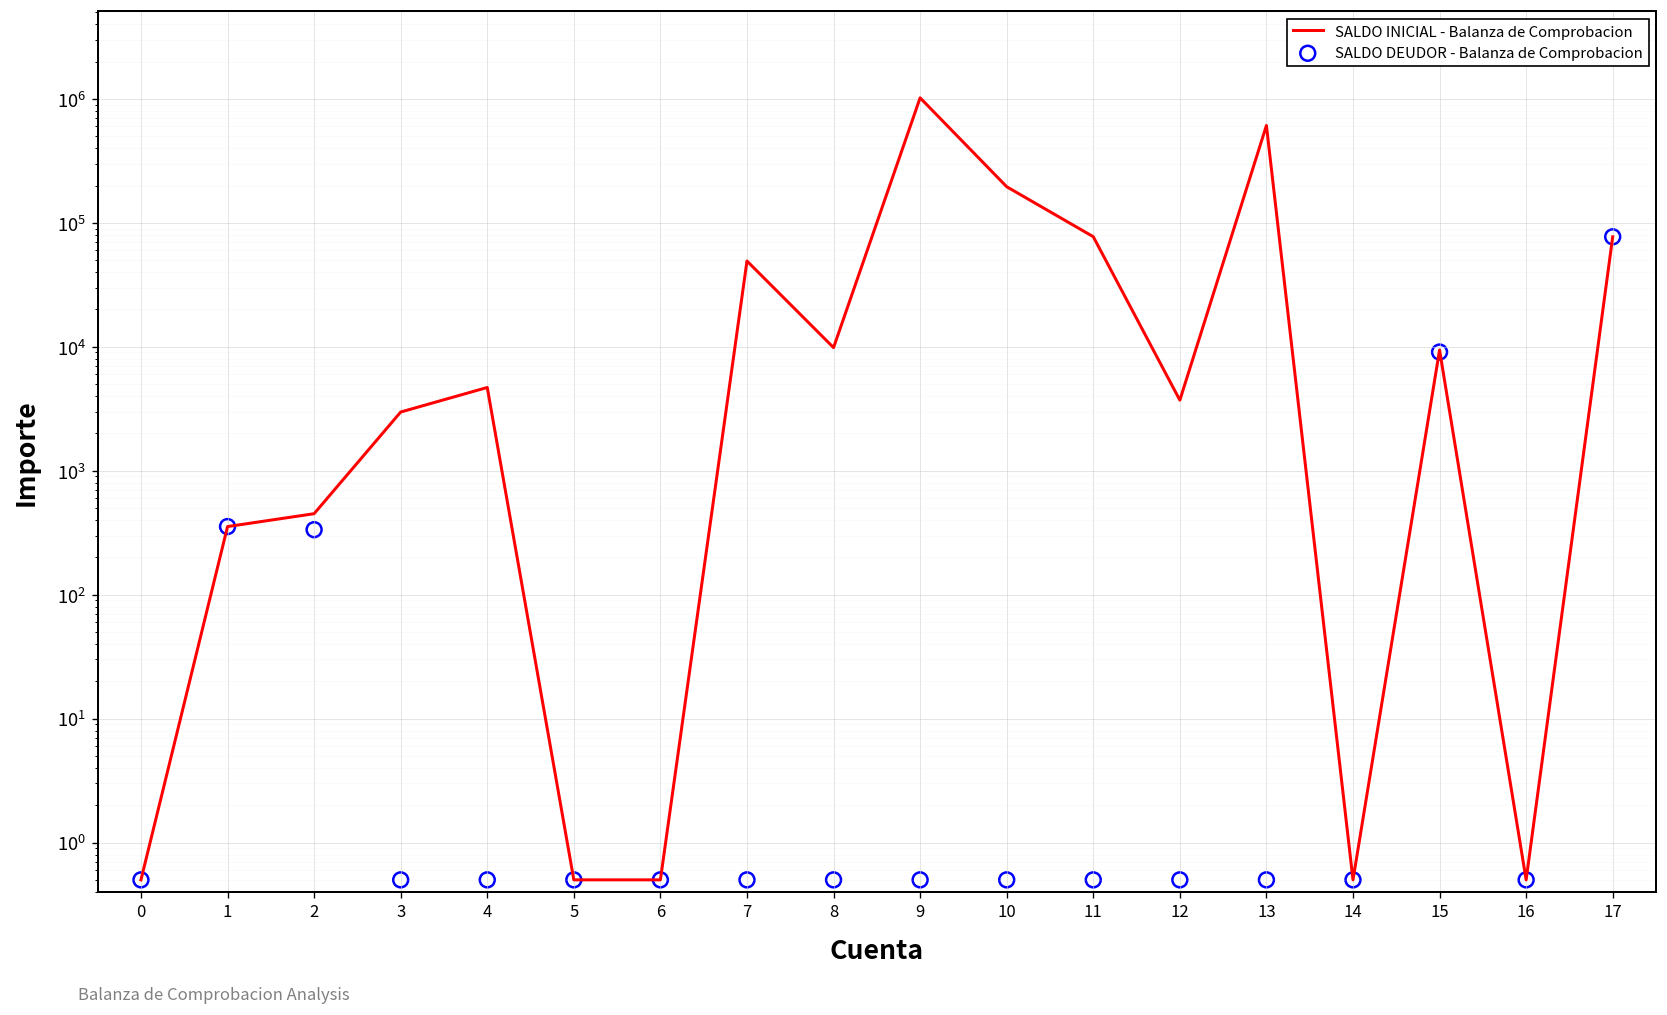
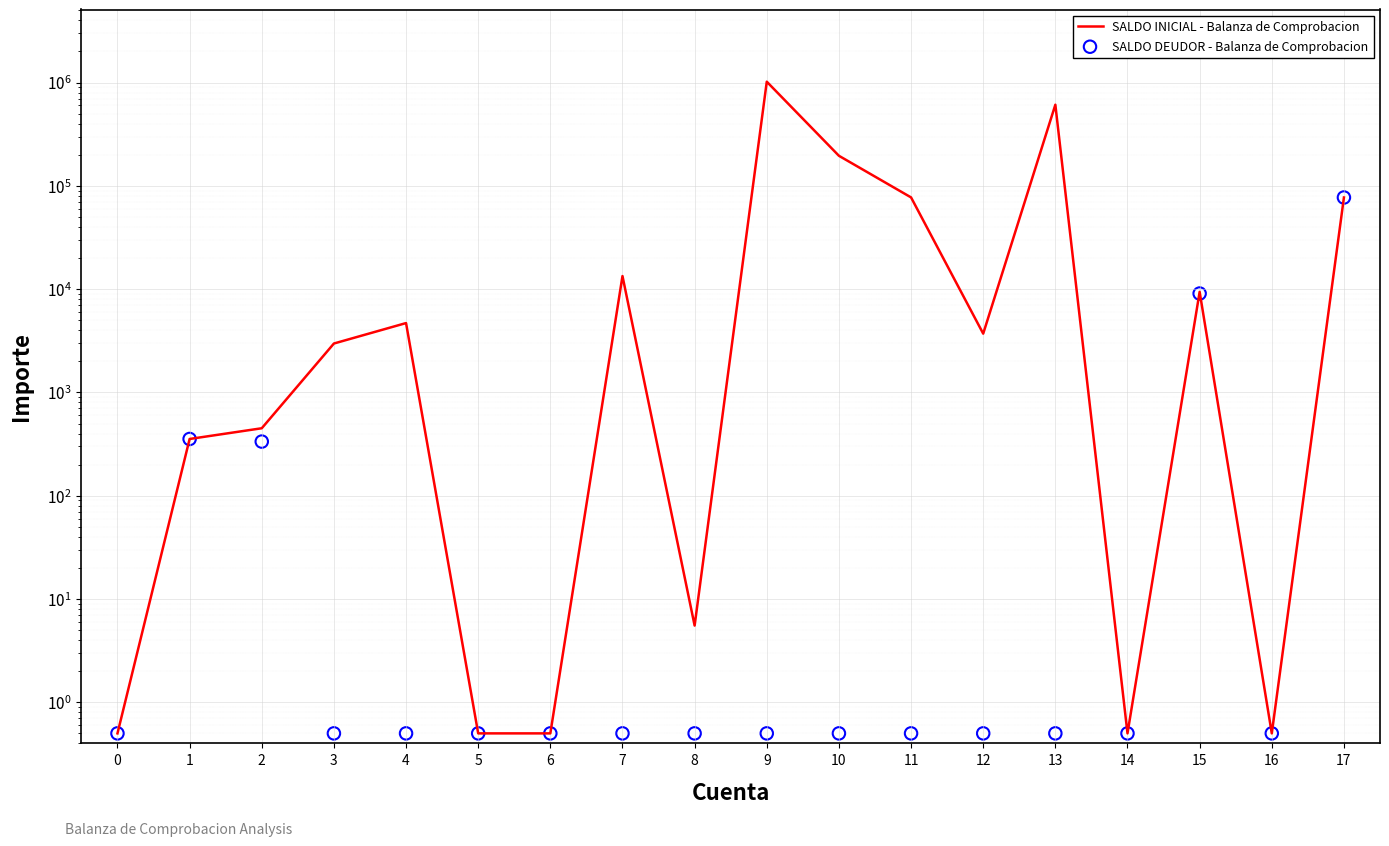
  {
    "SALDO INICIAL - Balanza de Comprobacion": {
      "2": 500,
      "3": 3000,
      "4": 5000,
-     "7": 50000,
-     "8": 10000,
+     "7": 13000,
+     "8": 6,
      "9": 1000000,
      "10": 200000,
      "11": 80000,
      "12": 3700,
      "13": 600000
    }
  }
